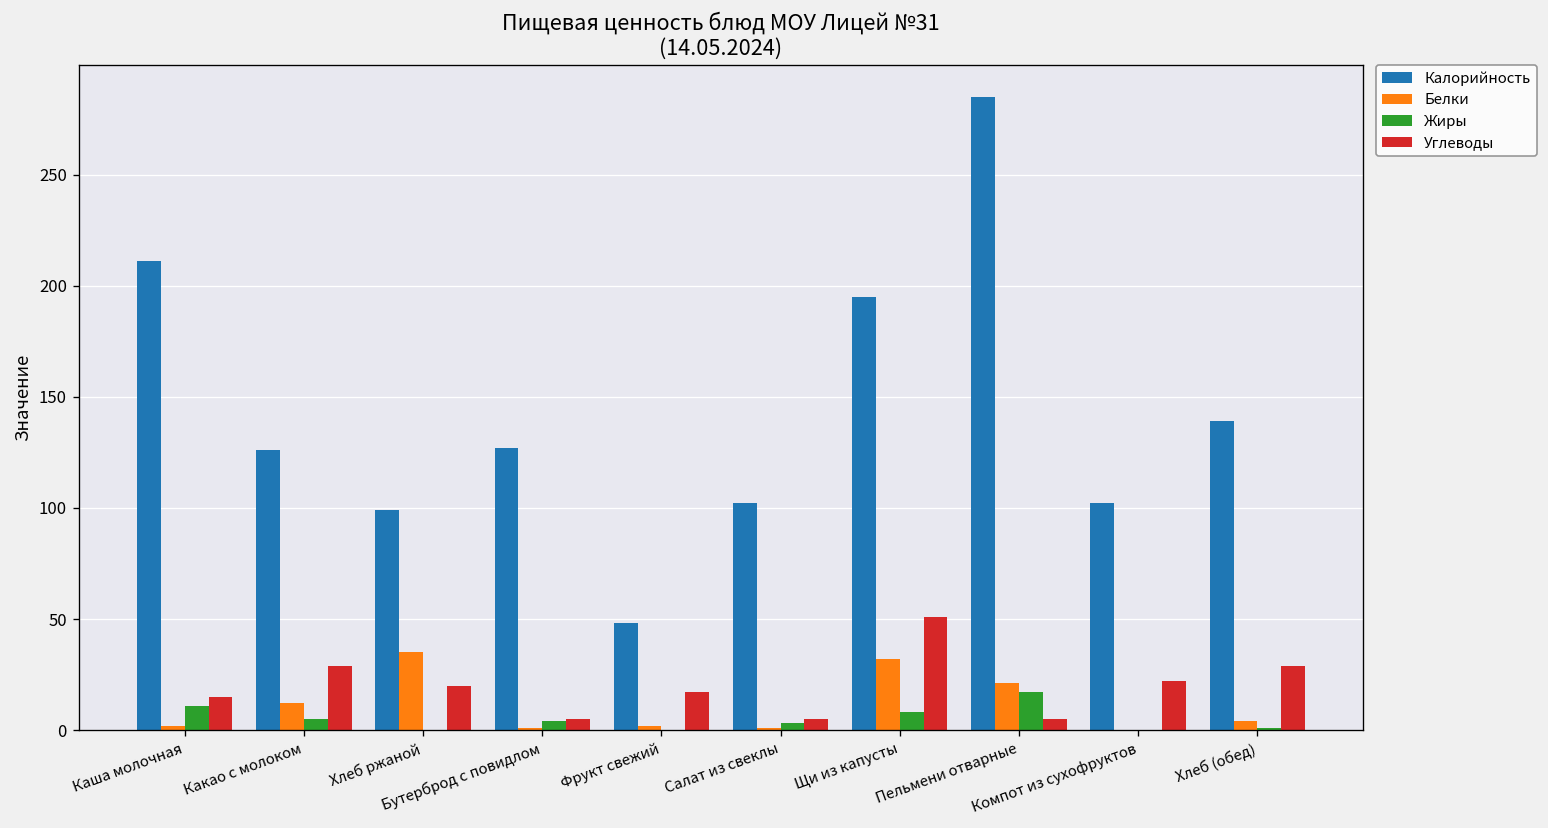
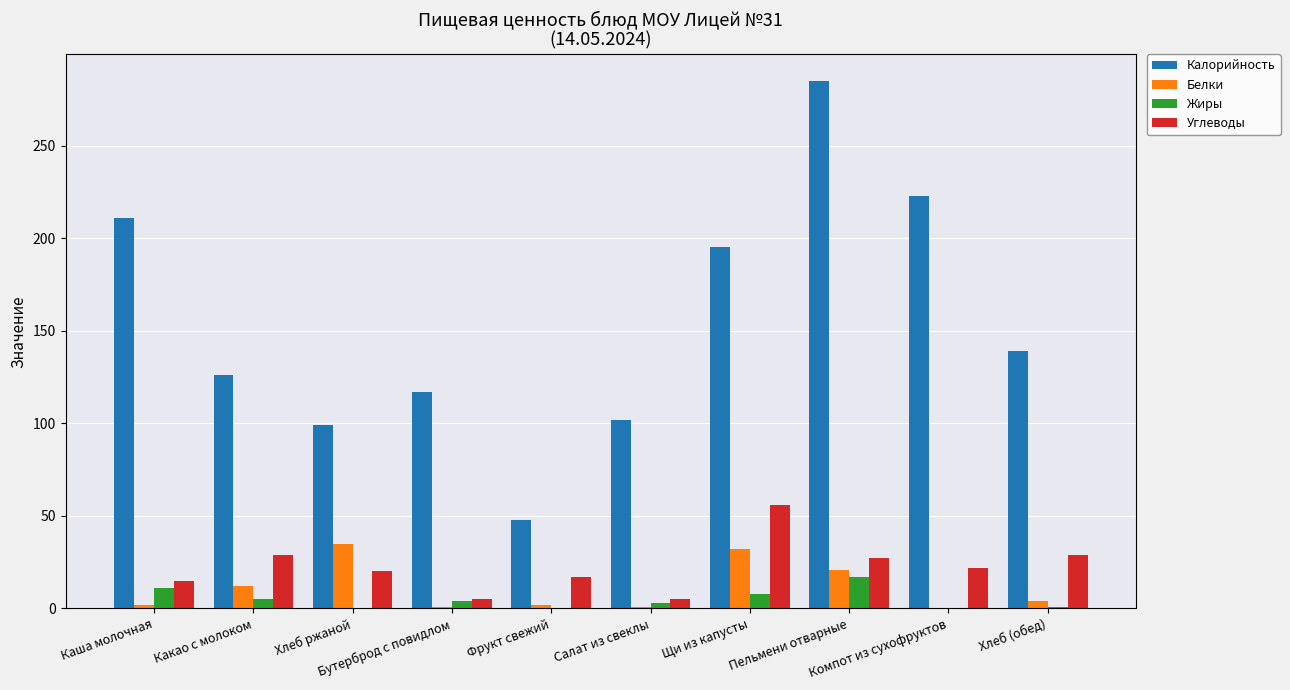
  {
    "Калорийность": {
      "Каша молочная": 211,
      "Какао с молоком": 126,
      "Хлеб ржаной": 99,
-     "Бутерброд с повидлом": 127,
+     "Бутерброд с повидлом": 117,
      "Фрукт свежий": 48,
      "Салат из свеклы": 102,
      "Щи из капусты": 195,
      "Пельмени отварные": 285,
-     "Компот из сухофруктов": 102,
+     "Компот из сухофруктов": 223,
      "Хлеб (обед)": 139
    },
    "Белки": {
      "Каша молочная": 2,
      "Какао с молоком": 12,
      "Хлеб ржаной": 35,
      "Фрукт свежий": 2,
      "Щи из капусты": 32,
      "Пельмени отварные": 21,
      "Компот из сухофруктов": 0,
      "Хлеб (обед)": 4
    },
    "Жиры": {
      "Каша молочная": 11,
      "Какао с молоком": 5,
      "Хлеб ржаной": 0,
      "Бутерброд с повидлом": 4,
      "Фрукт свежий": 0,
      "Салат из свеклы": 3,
      "Щи из капусты": 8,
      "Пельмени отварные": 17,
      "Компот из сухофруктов": 0
    },
    "Углеводы": {
      "Каша молочная": 15,
      "Какао с молоком": 29,
      "Хлеб ржаной": 20,
      "Бутерброд с повидлом": 5,
      "Фрукт свежий": 17,
      "Салат из свеклы": 5,
-     "Щи из капусты": 51,
-     "Пельмени отварные": 5,
+     "Щи из капусты": 56,
+     "Пельмени отварные": 27,
      "Компот из сухофруктов": 22,
      "Хлеб (обед)": 29
    }
  }
